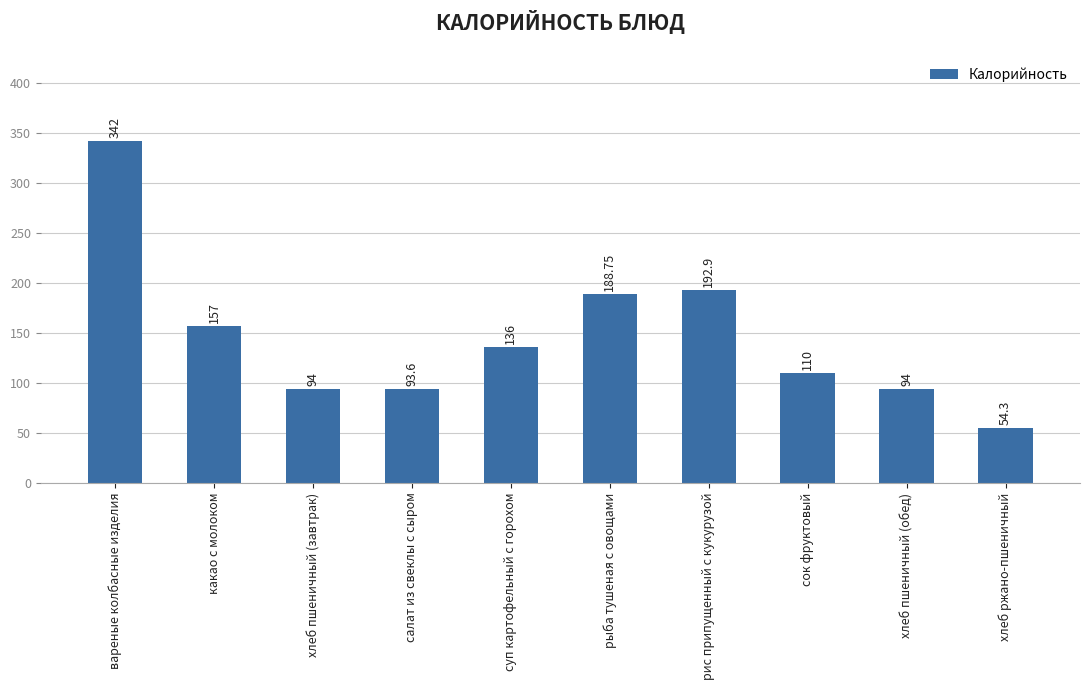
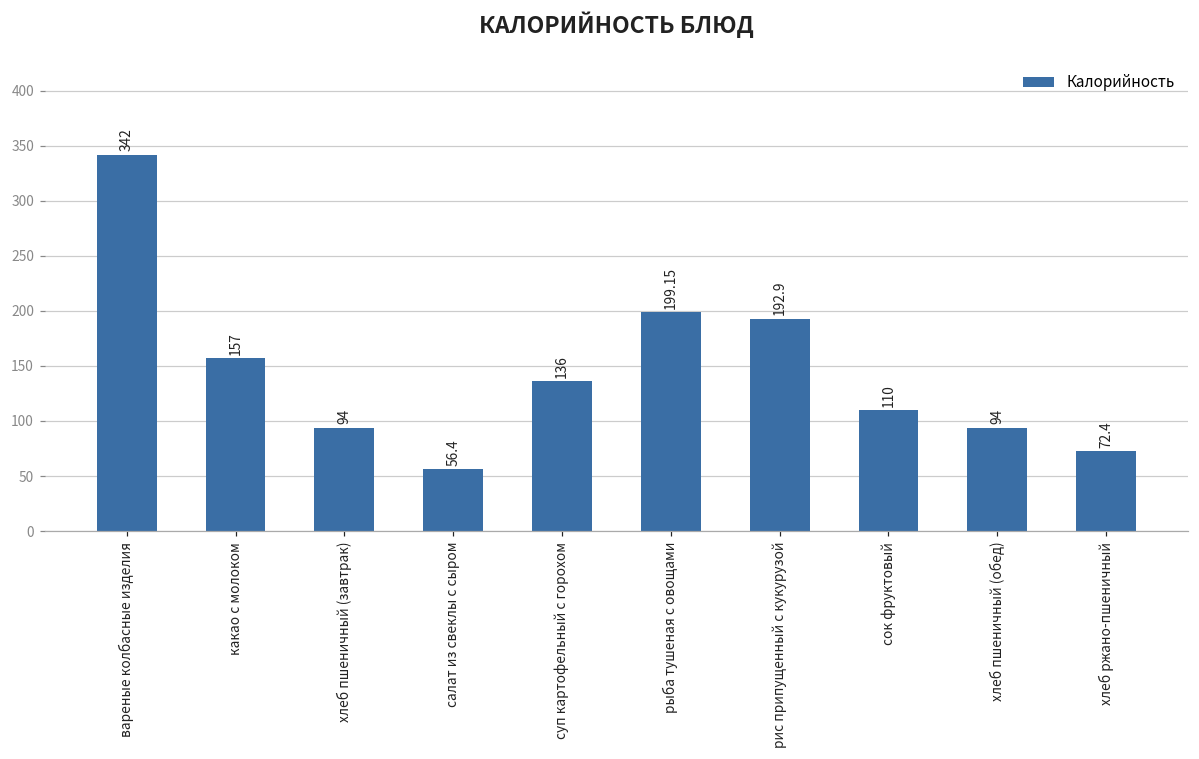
  {
    "вареные колбасные изделия": 342,
    "какао с молоком": 157,
    "хлеб пшеничный (завтрак)": 94,
-   "салат из свеклы с сыром": 93.6,
+   "салат из свеклы с сыром": 56.4,
    "суп картофельный с горохом": 136,
-   "рыба тушеная с овощами": 188.75,
+   "рыба тушеная с овощами": 199.15,
    "рис припущенный с кукурузой": 192.9,
    "сок фруктовый": 110,
    "хлеб пшеничный (обед)": 94,
-   "хлеб ржано-пшеничный": 54.3
+   "хлеб ржано-пшеничный": 72.4
  }
